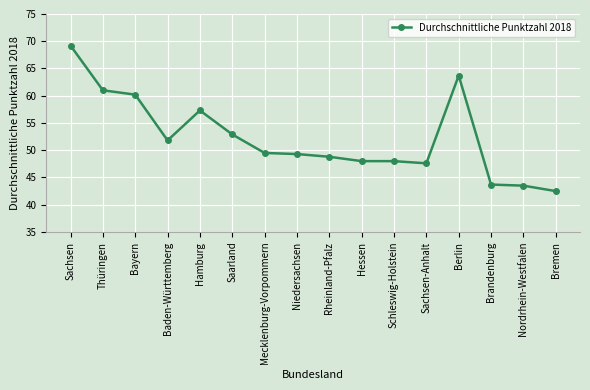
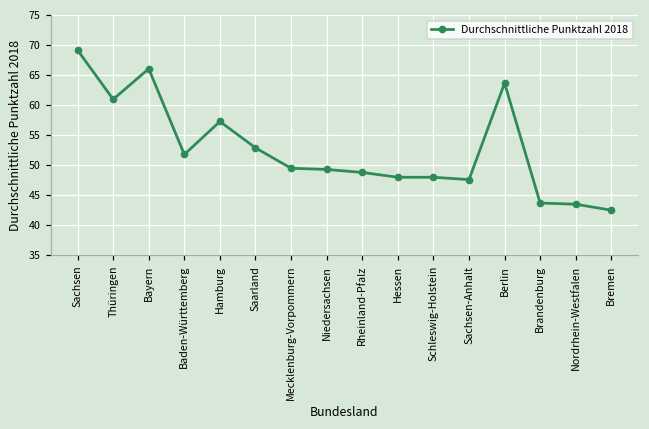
  {
    "Sachsen": 69,
    "Thüringen": 61,
-   "Bayern": 60,
+   "Bayern": 66,
    "Baden-Württemberg": 52,
    "Hamburg": 57,
    "Saarland": 53,
    "Mecklenburg-Vorpommern": 50,
    "Niedersachsen": 49,
    "Rheinland-Pfalz": 49,
    "Hessen": 48,
    "Schleswig-Holstein": 48,
    "Sachsen-Anhalt": 48,
    "Berlin": 64,
    "Brandenburg": 44,
    "Nordrhein-Westfalen": 44,
    "Bremen": 43
  }
